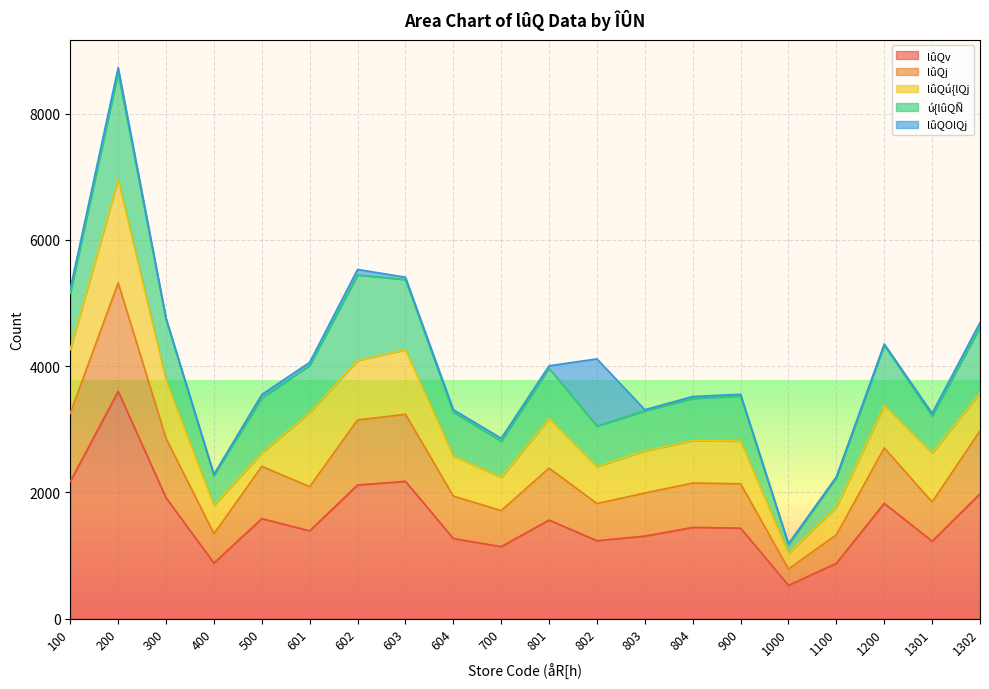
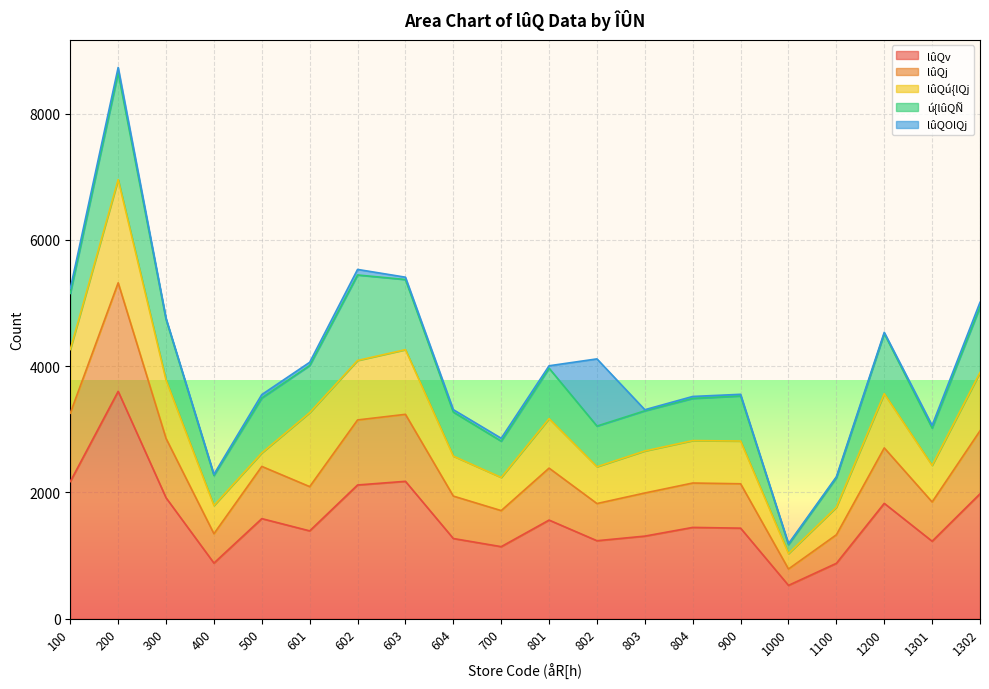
  {
    "lûQú{lQj": {
      "100": 1000,
      "200": 1600,
      "300": 900,
      "400": 400,
      "500": 200,
      "601": 1200,
      "602": 900,
      "603": 1000,
      "604": 600,
      "700": 500,
      "801": 800,
      "802": 600,
      "803": 700,
      "804": 700,
      "900": 700,
      "1000": 200,
      "1100": 400,
-     "1200": 700,
-     "1301": 800,
-     "1302": 600
+     "1200": 900,
+     "1301": 600,
+     "1302": 900
    },
    "ú{lûQÑ": {
      "100": 900,
      "200": 1700,
      "500": 900,
      "601": 700,
      "602": 1400,
      "700": 600,
      "802": 600,
      "1301": 600,
      "1302": 1000
    },
    "lûQOlQj": {
      "100": 100,
      "200": 100,
      "500": 100,
      "601": 100,
      "602": 100,
      "700": 0,
      "802": 1100,
      "1301": 0,
      "1302": 100
    }
  }
